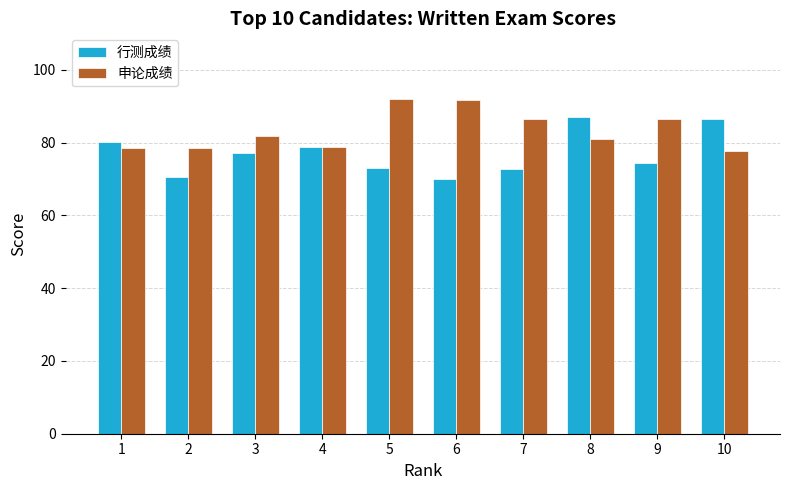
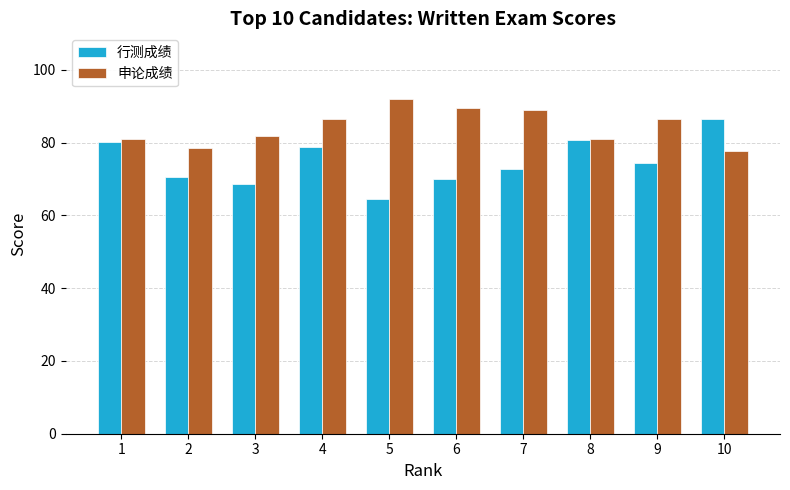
  {
    "行测成绩": {
      "1": 80,
      "2": 70,
-     "3": 77,
+     "3": 69,
      "4": 79,
-     "5": 73,
+     "5": 65,
      "6": 70,
      "7": 73,
-     "8": 87,
+     "8": 81,
      "9": 74,
      "10": 87
    },
    "申论成绩": {
-     "1": 79,
+     "1": 81,
      "2": 79,
      "3": 82,
-     "4": 79,
+     "4": 87,
      "5": 92,
-     "6": 92,
-     "7": 86,
+     "6": 90,
+     "7": 89,
      "8": 81,
      "9": 87,
      "10": 78
    }
  }
